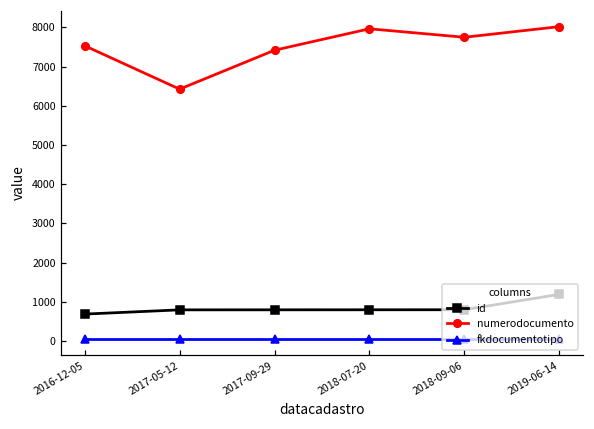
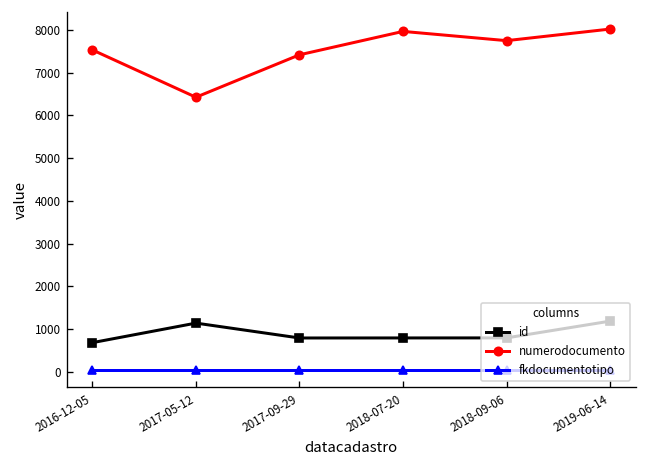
  {
    "id": {
      "2016-12-05": 700,
-     "2017-05-12": 800,
+     "2017-05-12": 1100,
      "2017-09-29": 800,
      "2018-07-20": 800
    },
    "numerodocumento": {
      "2016-12-05": 7500,
      "2017-05-12": 6400,
      "2017-09-29": 7400,
      "2018-07-20": 8000,
      "2018-09-06": 7700,
      "2019-06-14": 8000
    },
    "fkdocumentotipo": {
      "2016-12-05": 0,
      "2017-05-12": 0,
      "2017-09-29": 0,
      "2018-07-20": 0
    }
  }
